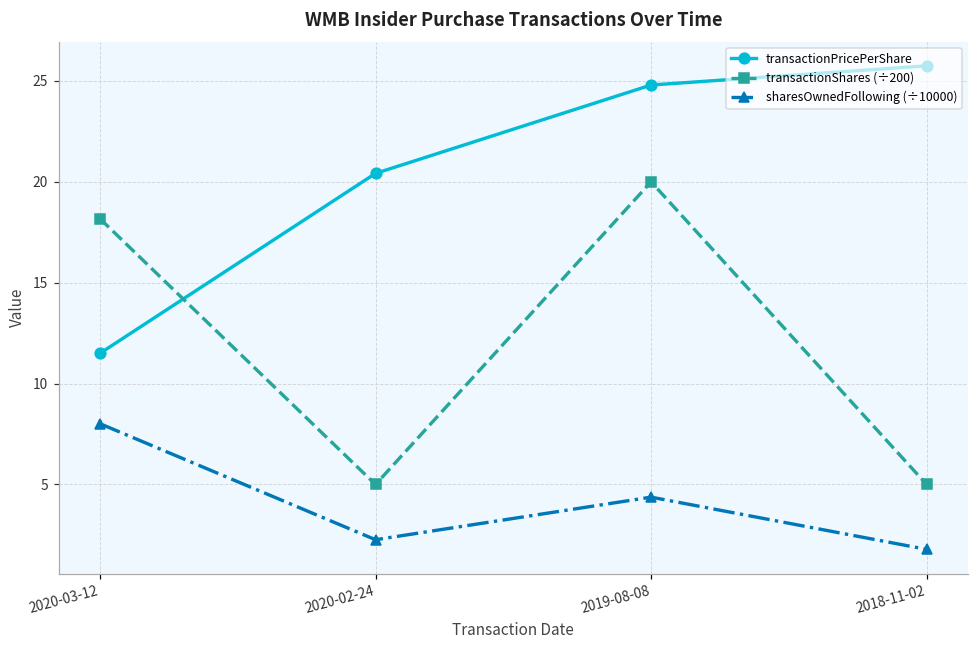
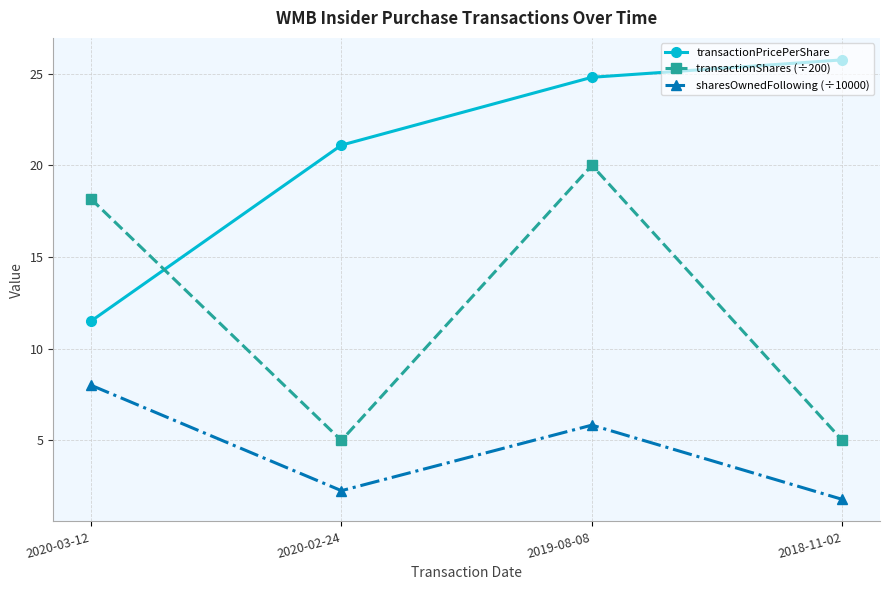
  {
    "transactionPricePerShare": {
      "2020-03-12": 11.5,
-     "2020-02-24": 20.4,
+     "2020-02-24": 21.1,
      "2019-08-08": 24.8
    },
    "transactionShares (÷200)": {
      "2020-03-12": 18.2,
      "2020-02-24": 5.0,
      "2019-08-08": 20.0,
      "2018-11-02": 5.0
    },
    "sharesOwnedFollowing (÷10000)": {
      "2020-03-12": 8.0,
      "2020-02-24": 2.3,
-     "2019-08-08": 4.4,
+     "2019-08-08": 5.8,
      "2018-11-02": 1.8
    }
  }
